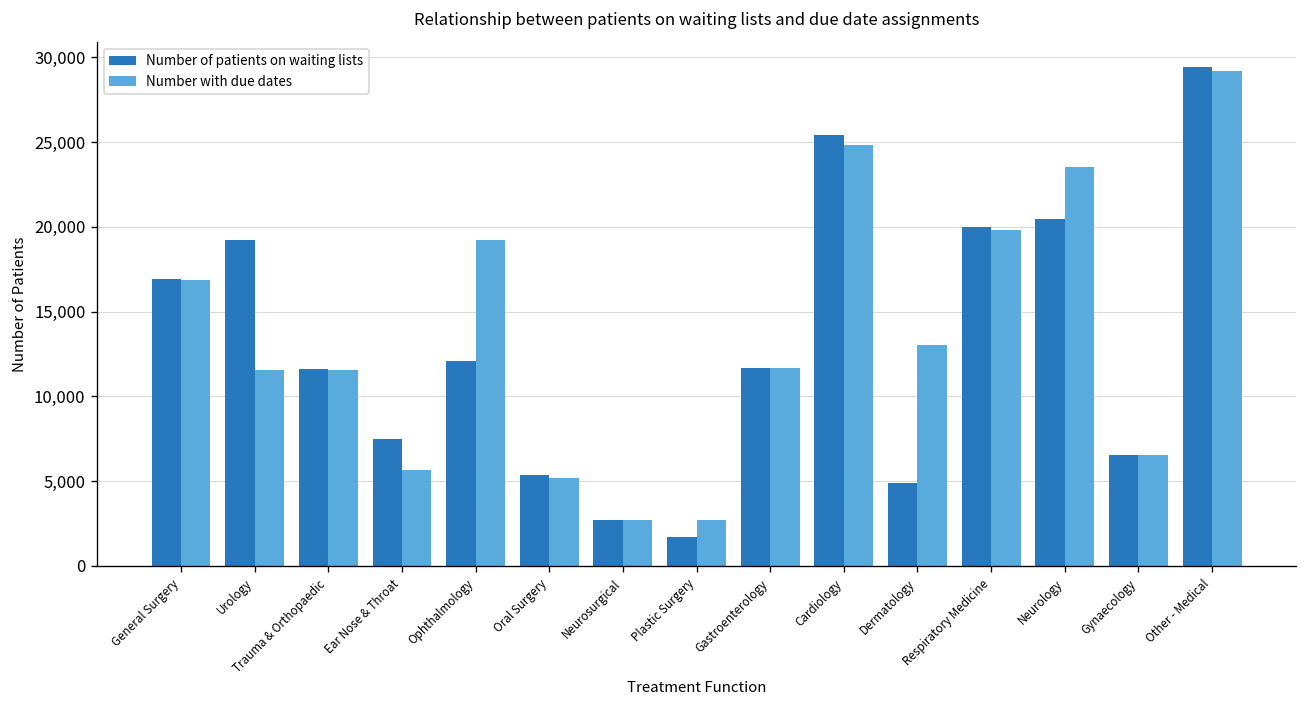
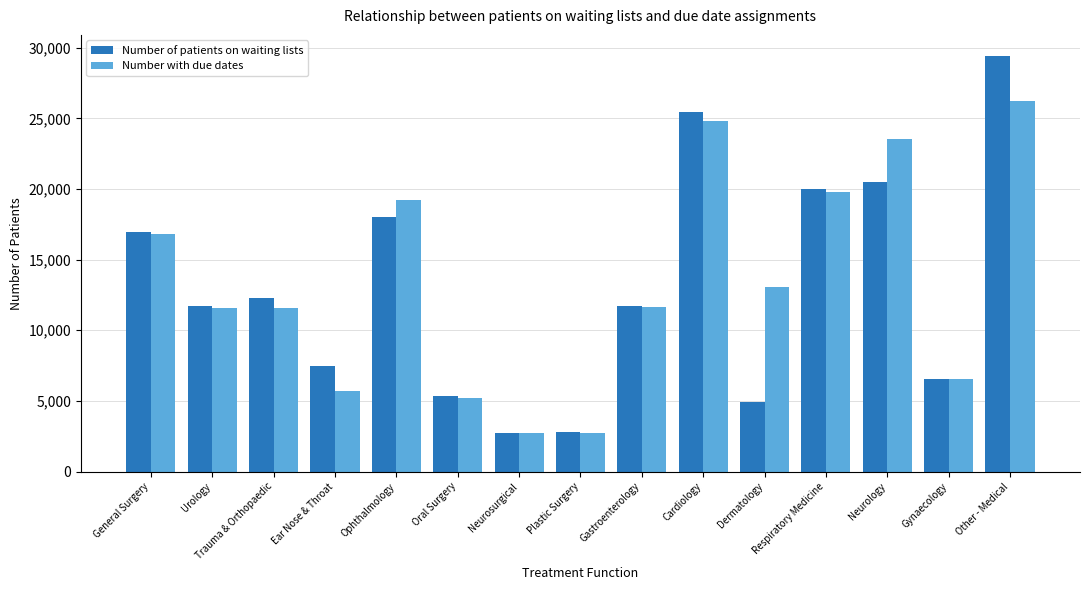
  {
    "Number of patients on waiting lists": {
      "General Surgery": "17,000",
-     "Urology": "19,300",
-     "Trauma & Orthopaedic": "11,600",
+     "Urology": "11,700",
+     "Trauma & Orthopaedic": "12,300",
      "Ear Nose & Throat": "7,500",
-     "Ophthalmology": "12,100",
+     "Ophthalmology": "18,000",
      "Oral Surgery": "5,400",
      "Neurosurgical": "2,700",
-     "Plastic Surgery": "1,700",
+     "Plastic Surgery": "2,800",
      "Gastroenterology": "11,700",
      "Cardiology": "25,400",
      "Dermatology": "4,900",
      "Respiratory Medicine": "20,000",
      "Neurology": "20,500",
      "Gynaecology": "6,500",
      "Other - Medical": "29,400"
    },
    "Number with due dates": {
      "General Surgery": "16,800",
      "Urology": "11,600",
      "Trauma & Orthopaedic": "11,600",
      "Ear Nose & Throat": "5,700",
      "Ophthalmology": "19,200",
      "Oral Surgery": "5,200",
      "Neurosurgical": "2,700",
      "Plastic Surgery": "2,700",
      "Gastroenterology": "11,700",
      "Cardiology": "24,800",
      "Dermatology": "13,000",
      "Respiratory Medicine": "19,800",
      "Neurology": "23,600",
      "Gynaecology": "6,500",
-     "Other - Medical": "29,200"
+     "Other - Medical": "26,200"
    }
  }
